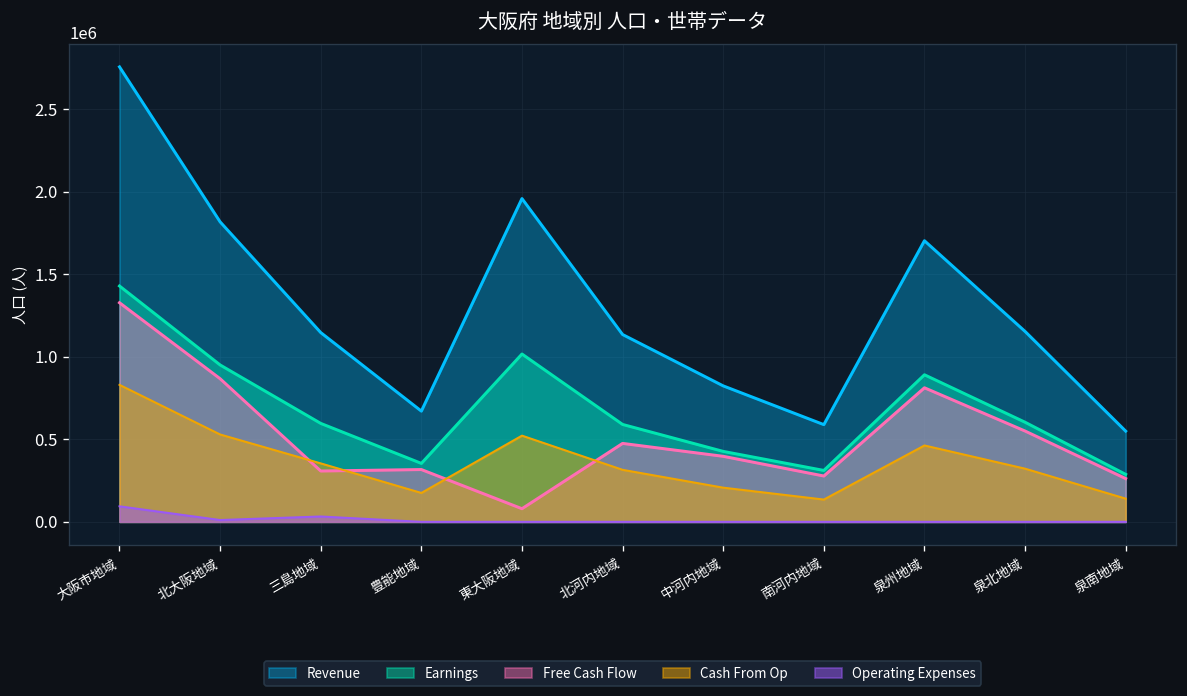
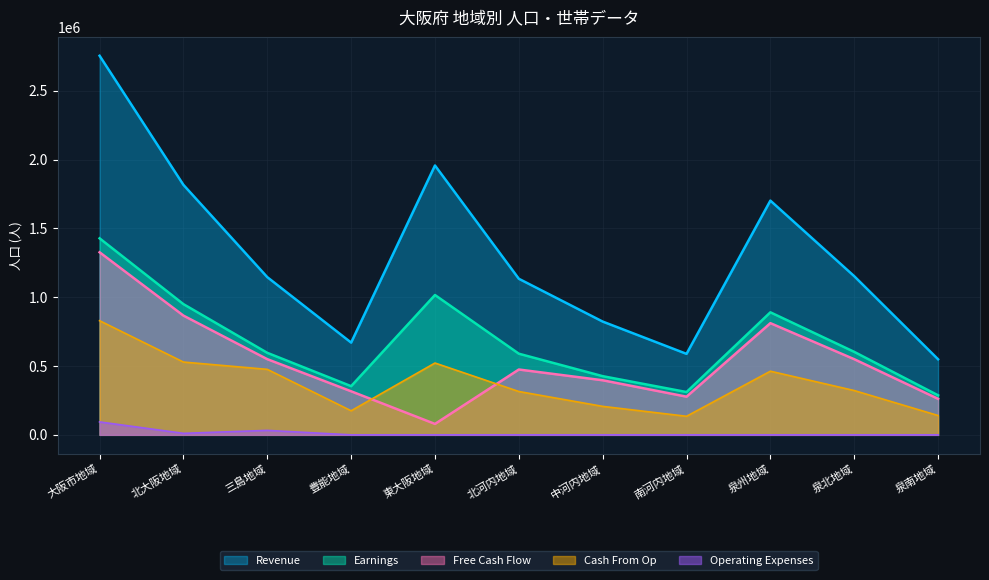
  {
    "Free Cash Flow": {
      "大阪市地域": 1330000,
      "北大阪地域": 870000,
-     "三島地域": 310000,
+     "三島地域": 550000,
      "豊能地域": 320000,
      "東大阪地域": 80000,
      "北河内地域": 470000,
      "中河内地域": 400000,
      "南河内地域": 280000,
      "泉州地域": 810000,
      "泉北地域": 550000,
      "泉南地域": 260000
    },
    "Cash From Op": {
      "大阪市地域": 830000,
      "北大阪地域": 530000,
-     "三島地域": 350000,
+     "三島地域": 480000,
      "豊能地域": 180000,
      "東大阪地域": 520000,
      "北河内地域": 320000,
      "中河内地域": 210000,
      "南河内地域": 140000,
      "泉州地域": 460000,
      "泉北地域": 320000,
      "泉南地域": 140000
    },
    "Operating Expenses": {
      "大阪市地域": 90000,
      "北大阪地域": 10000,
      "三島地域": 30000,
      "豊能地域": 0,
      "東大阪地域": 0,
      "北河内地域": 0,
      "中河内地域": 0,
      "南河内地域": 0,
      "泉州地域": 0,
      "泉北地域": 0,
      "泉南地域": 0
    }
  }
